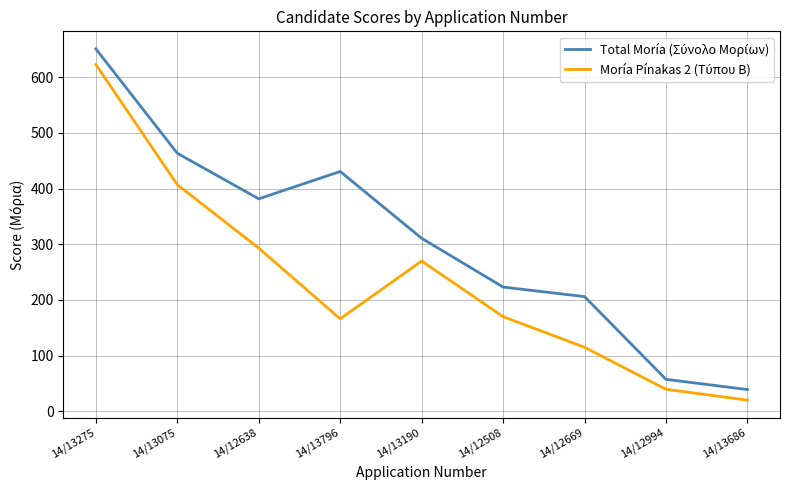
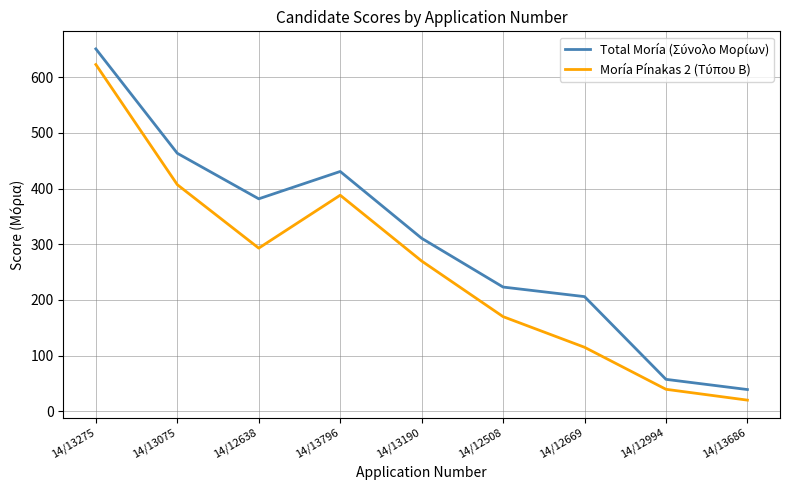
  {
    "Total Moría (Σύνολο Μορίων)": {
      "14/13275": 650,
      "14/13075": 460,
      "14/12638": 380,
      "14/13796": 430,
      "14/13190": 310,
      "14/12508": 220,
      "14/12669": 210,
      "14/12994": 60,
      "14/13686": 40
    },
    "Moría Pínakas 2 (Τύπου Β)": {
      "14/13275": 620,
      "14/13075": 410,
      "14/12638": 290,
-     "14/13796": 170,
+     "14/13796": 390,
      "14/13190": 270,
      "14/12508": 170,
      "14/12669": 110,
      "14/12994": 40,
      "14/13686": 20
    }
  }
